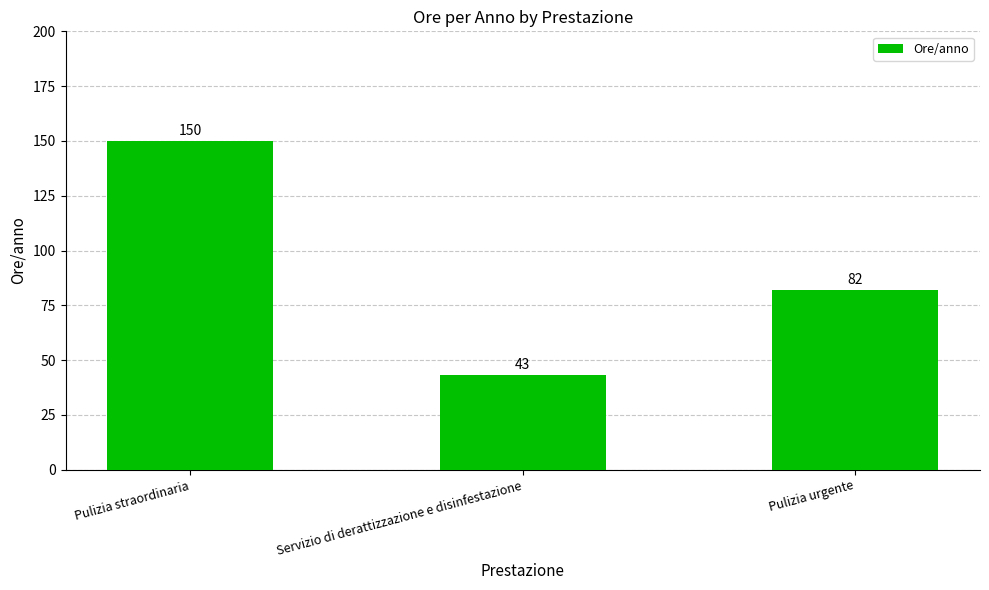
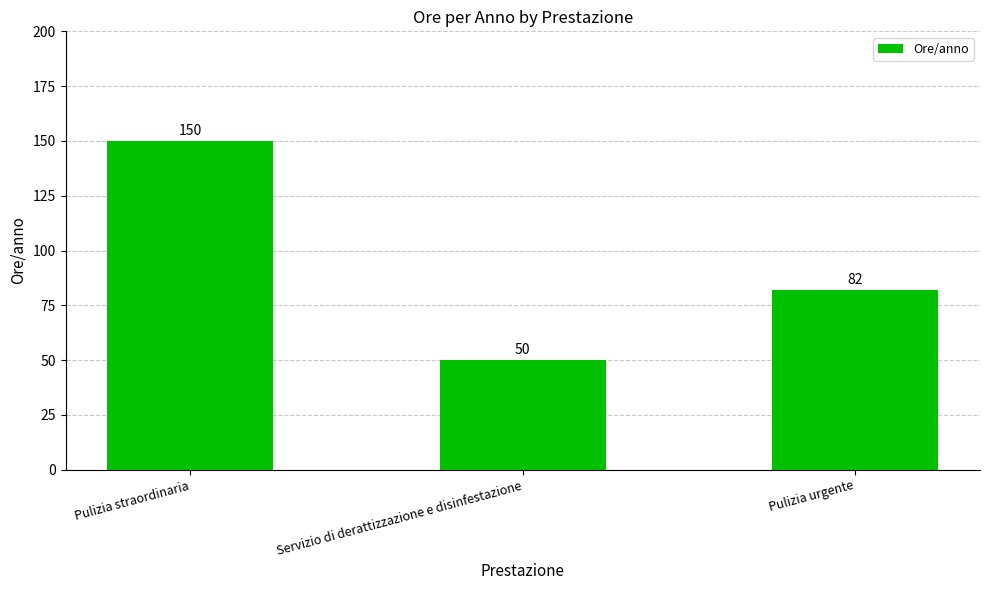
  {
    "Pulizia straordinaria": 150,
-   "Servizio di derattizzazione e disinfestazione": 43,
+   "Servizio di derattizzazione e disinfestazione": 50,
    "Pulizia urgente": 82
  }
